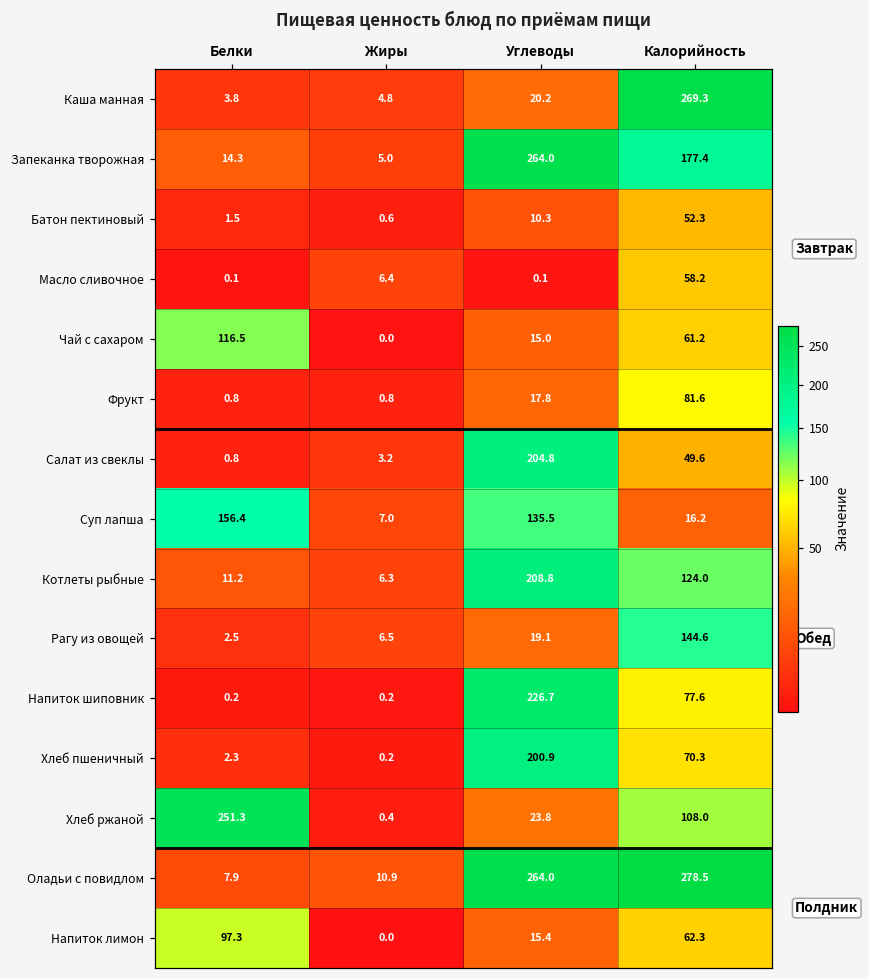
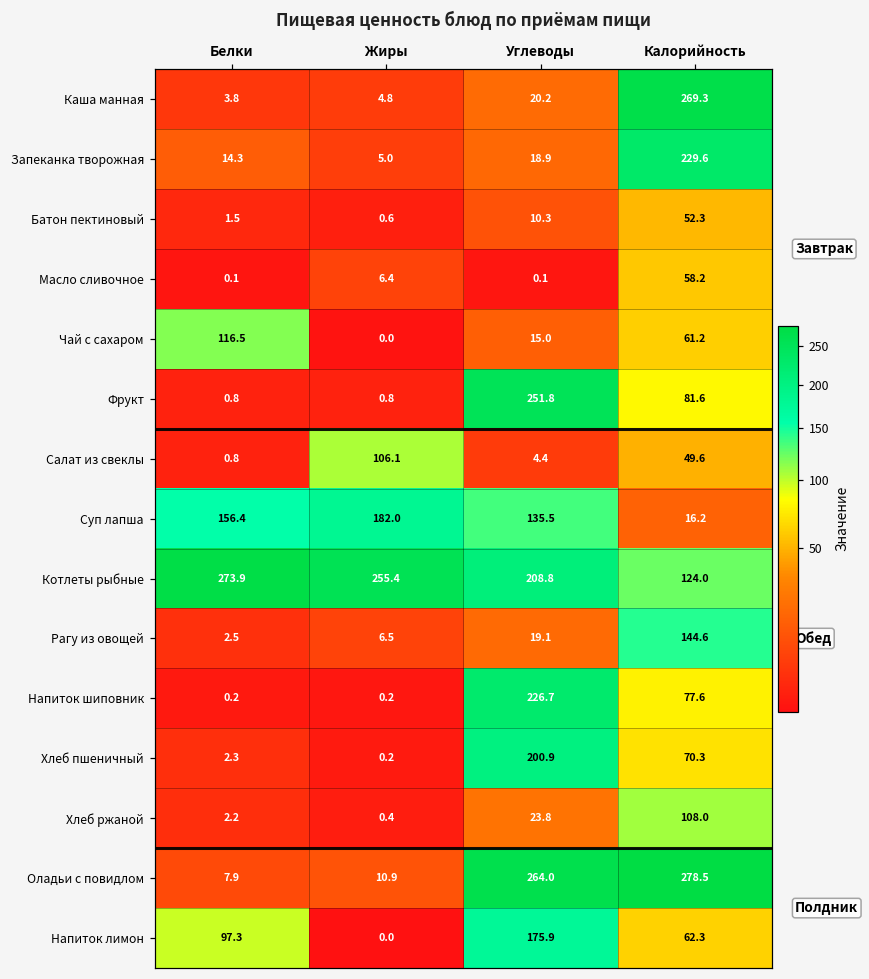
  {
    "Каша манная": {
      "Белки": 3.8,
      "Жиры": 4.8,
      "Углеводы": 20.2,
      "Калорийность": 269.3
    },
    "Запеканка творожная": {
      "Белки": 14.3,
      "Жиры": 5.0,
-     "Углеводы": 264.0,
-     "Калорийность": 177.4
+     "Углеводы": 18.9,
+     "Калорийность": 229.6
    },
    "Батон пектиновый": {
      "Белки": 1.5,
      "Жиры": 0.6,
      "Углеводы": 10.3,
      "Калорийность": 52.3
    },
    "Масло сливочное": {
      "Белки": 0.1,
      "Жиры": 6.4,
      "Углеводы": 0.1,
      "Калорийность": 58.2
    },
    "Чай с сахаром": {
      "Белки": 116.5,
      "Жиры": 0.0,
      "Углеводы": 15.0,
      "Калорийность": 61.2
    },
    "Фрукт": {
      "Белки": 0.8,
      "Жиры": 0.8,
-     "Углеводы": 17.8,
+     "Углеводы": 251.8,
      "Калорийность": 81.6
    },
    "Салат из свеклы": {
      "Белки": 0.8,
-     "Жиры": 3.2,
-     "Углеводы": 204.8,
+     "Жиры": 106.1,
+     "Углеводы": 4.4,
      "Калорийность": 49.6
    },
    "Суп лапша": {
      "Белки": 156.4,
-     "Жиры": 7.0,
+     "Жиры": 182.0,
      "Углеводы": 135.5,
      "Калорийность": 16.2
    },
    "Котлеты рыбные": {
-     "Белки": 11.2,
-     "Жиры": 6.3,
+     "Белки": 273.9,
+     "Жиры": 255.4,
      "Углеводы": 208.8,
      "Калорийность": 124.0
    },
    "Рагу из овощей": {
      "Белки": 2.5,
      "Жиры": 6.5,
      "Углеводы": 19.1,
      "Калорийность": 144.6
    },
    "Напиток шиповник": {
      "Белки": 0.2,
      "Жиры": 0.2,
      "Углеводы": 226.7,
      "Калорийность": 77.6
    },
    "Хлеб пшеничный": {
      "Белки": 2.3,
      "Жиры": 0.2,
      "Углеводы": 200.9,
      "Калорийность": 70.3
    },
    "Хлеб ржаной": {
-     "Белки": 251.3,
+     "Белки": 2.2,
      "Жиры": 0.4,
      "Углеводы": 23.8,
      "Калорийность": 108.0
    },
    "Оладьи с повидлом": {
      "Белки": 7.9,
      "Жиры": 10.9,
      "Углеводы": 264.0,
      "Калорийность": 278.5
    },
    "Напиток лимон": {
      "Белки": 97.3,
      "Жиры": 0.0,
-     "Углеводы": 15.4,
+     "Углеводы": 175.9,
      "Калорийность": 62.3
    }
  }
